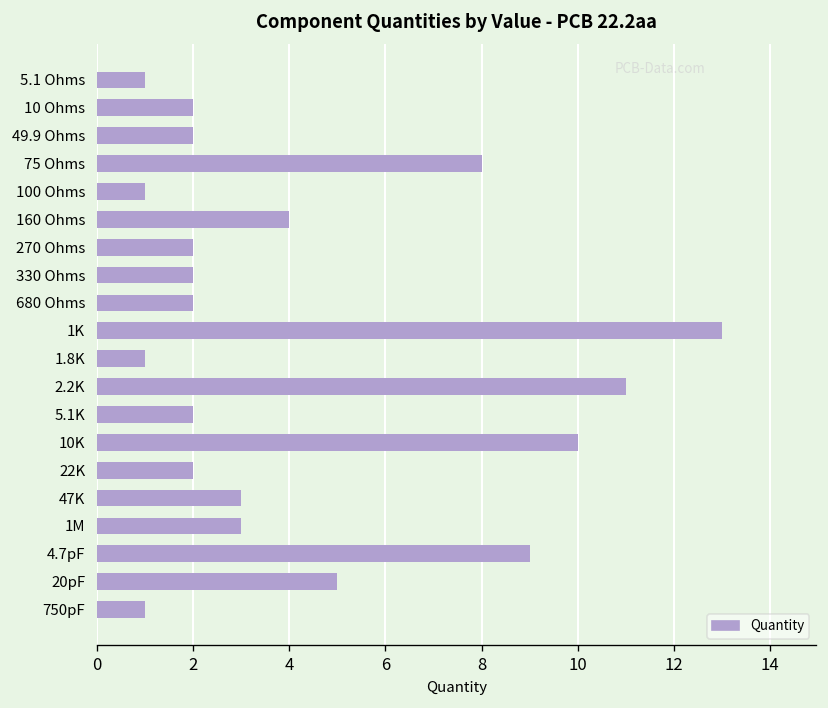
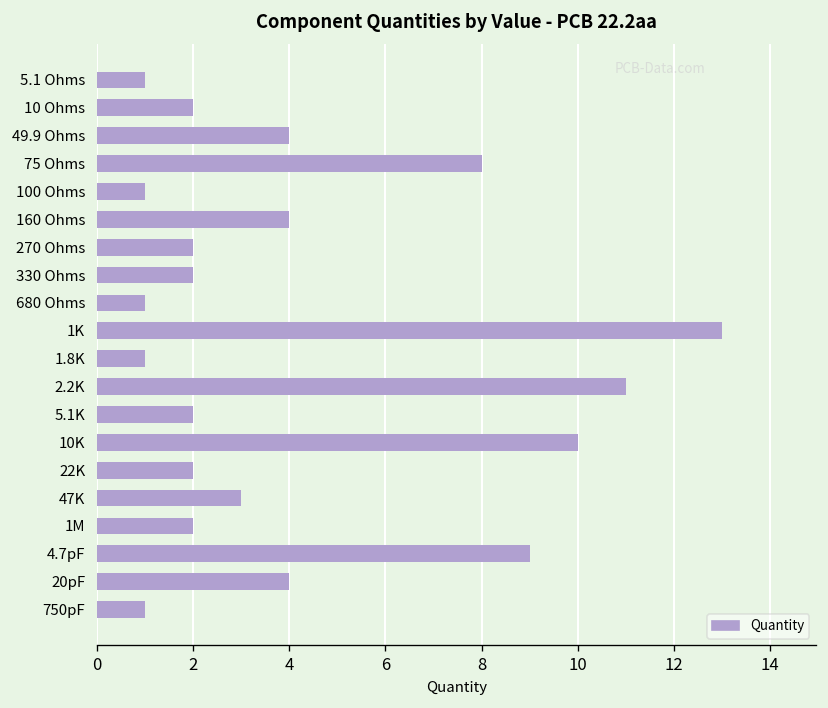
  {
    "5.1 Ohms": 1,
    "10 Ohms": 2,
-   "49.9 Ohms": 2,
+   "49.9 Ohms": 4,
    "75 Ohms": 8,
    "100 Ohms": 1,
    "160 Ohms": 4,
    "270 Ohms": 2,
    "330 Ohms": 2,
-   "680 Ohms": 2,
+   "680 Ohms": 1,
    "1K": 13,
    "1.8K": 1,
    "2.2K": 11,
    "5.1K": 2,
    "10K": 10,
    "22K": 2,
    "47K": 3,
-   "1M": 3,
+   "1M": 2,
    "4.7pF": 9,
-   "20pF": 5,
+   "20pF": 4,
    "750pF": 1
  }
